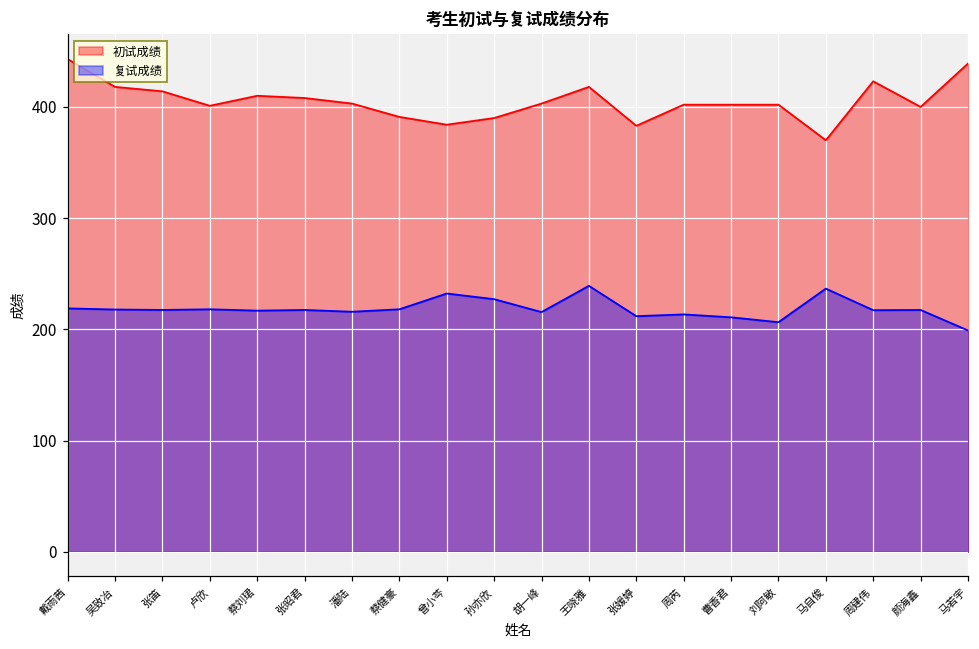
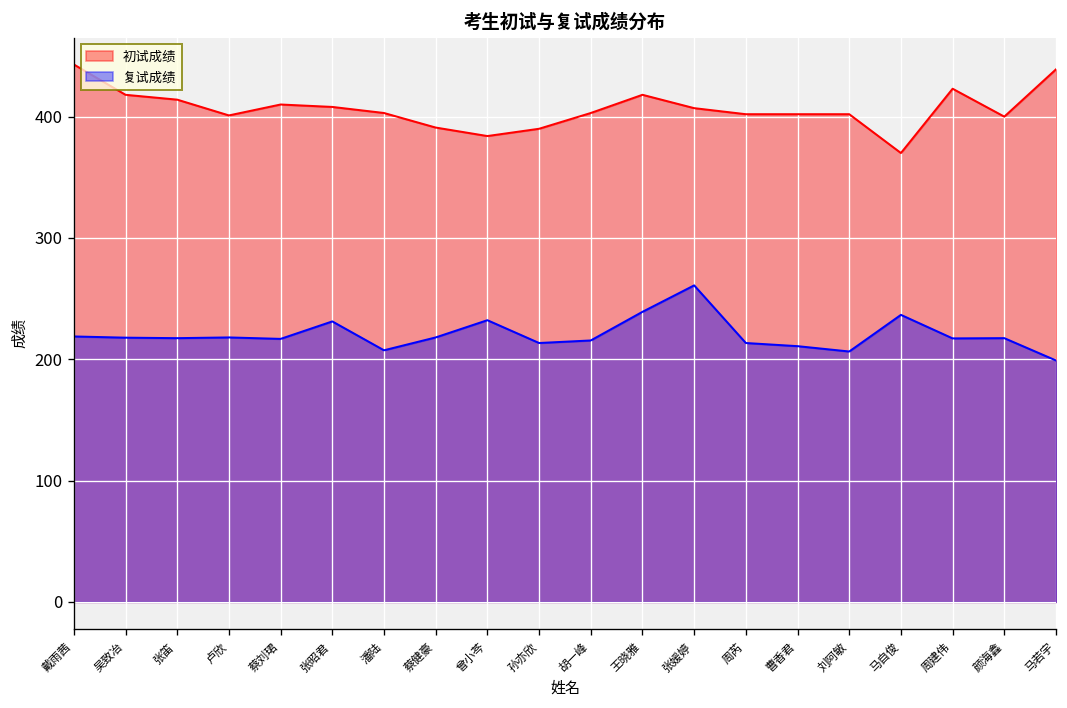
  {
    "初试成绩": {
      "戴雨茜": 443,
      "吴致冶": 418,
      "张笛": 414,
      "卢欣": 401,
      "蔡刘珺": 410,
      "张昭君": 408,
      "潘陆": 403,
      "蔡健豪": 391,
      "曾小芩": 384,
      "孙亦欣": 390,
      "胡一峰": 403,
      "王晓雅": 418,
-     "张媛婷": 383,
+     "张媛婷": 407,
      "周芮": 402,
      "曹香君": 402,
      "刘阿敏": 402,
      "马自俊": 370,
      "周建伟": 423,
      "颜海鑫": 400,
      "马若宇": 439
    },
    "复试成绩": {
      "戴雨茜": 219,
      "吴致冶": 218,
      "张笛": 217,
      "卢欣": 218,
      "蔡刘珺": 217,
-     "张昭君": 217,
-     "潘陆": 216,
+     "张昭君": 231,
+     "潘陆": 207,
      "蔡健豪": 218,
      "曾小芩": 232,
-     "孙亦欣": 227,
+     "孙亦欣": 213,
      "胡一峰": 216,
      "王晓雅": 239,
-     "张媛婷": 212,
+     "张媛婷": 261,
      "周芮": 213,
      "曹香君": 211,
      "刘阿敏": 206,
      "马自俊": 237,
      "周建伟": 217,
      "颜海鑫": 217,
      "马若宇": 199
    }
  }
